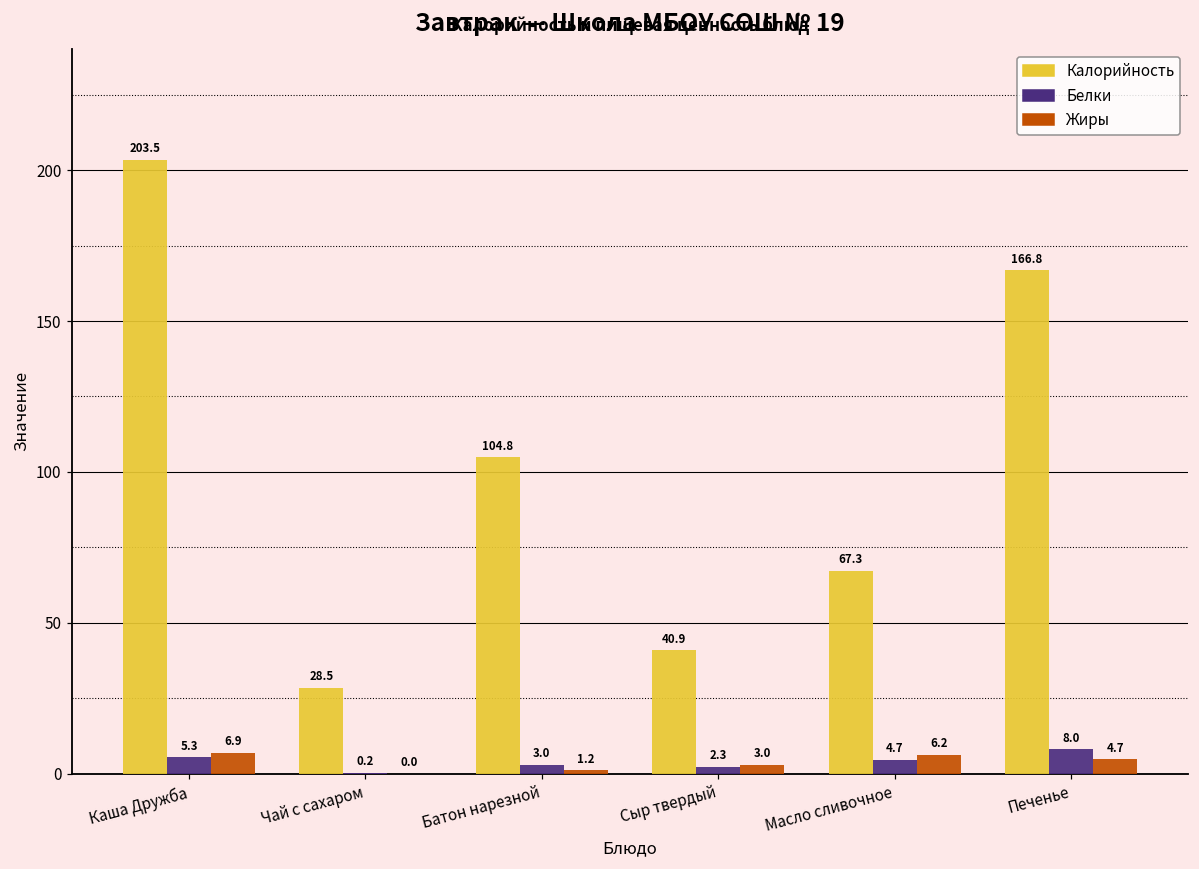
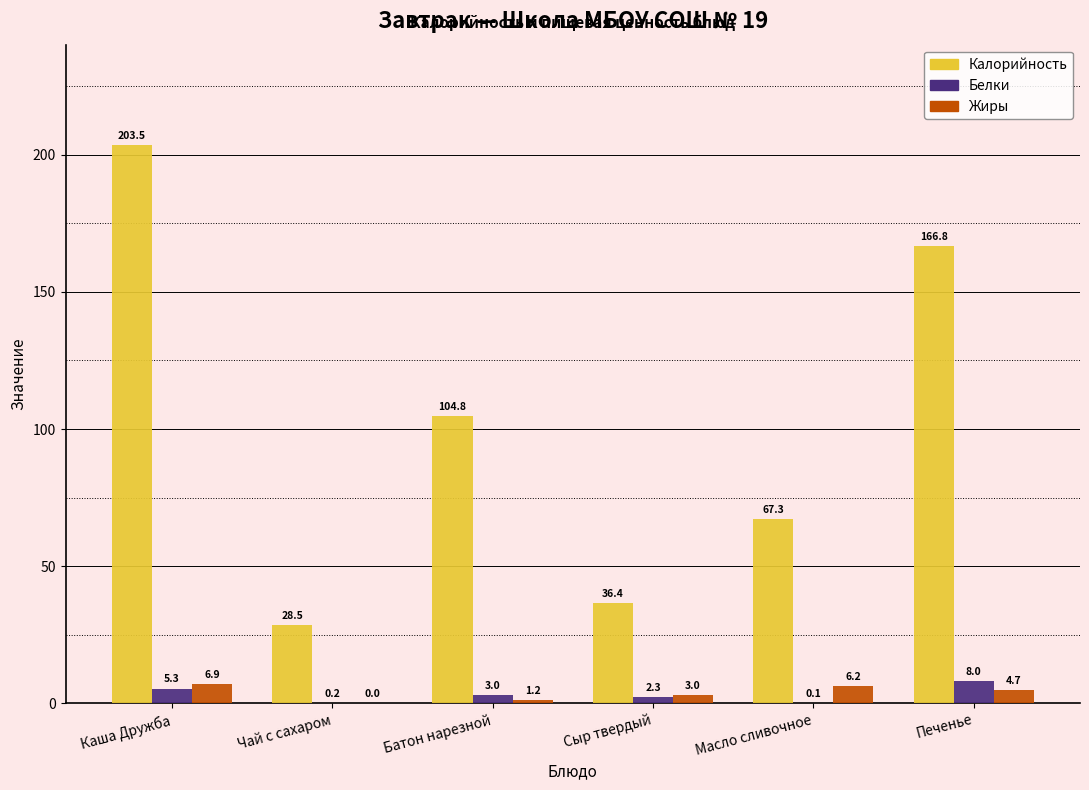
  {
    "Калорийность": {
      "Каша Дружба": 203.5,
      "Чай с сахаром": 28.5,
      "Батон нарезной": 104.8,
-     "Сыр твердый": 40.9,
+     "Сыр твердый": 36.4,
      "Масло сливочное": 67.3,
      "Печенье": 166.8
    },
    "Белки": {
      "Каша Дружба": 5.3,
      "Чай с сахаром": 0.2,
      "Батон нарезной": 3.0,
      "Сыр твердый": 2.3,
-     "Масло сливочное": 4.7,
+     "Масло сливочное": 0.1,
      "Печенье": 8.0
    },
    "Жиры": {
      "Каша Дружба": 6.9,
      "Чай с сахаром": 0.0,
      "Батон нарезной": 1.2,
      "Сыр твердый": 3.0,
      "Масло сливочное": 6.2,
      "Печенье": 4.7
    }
  }
